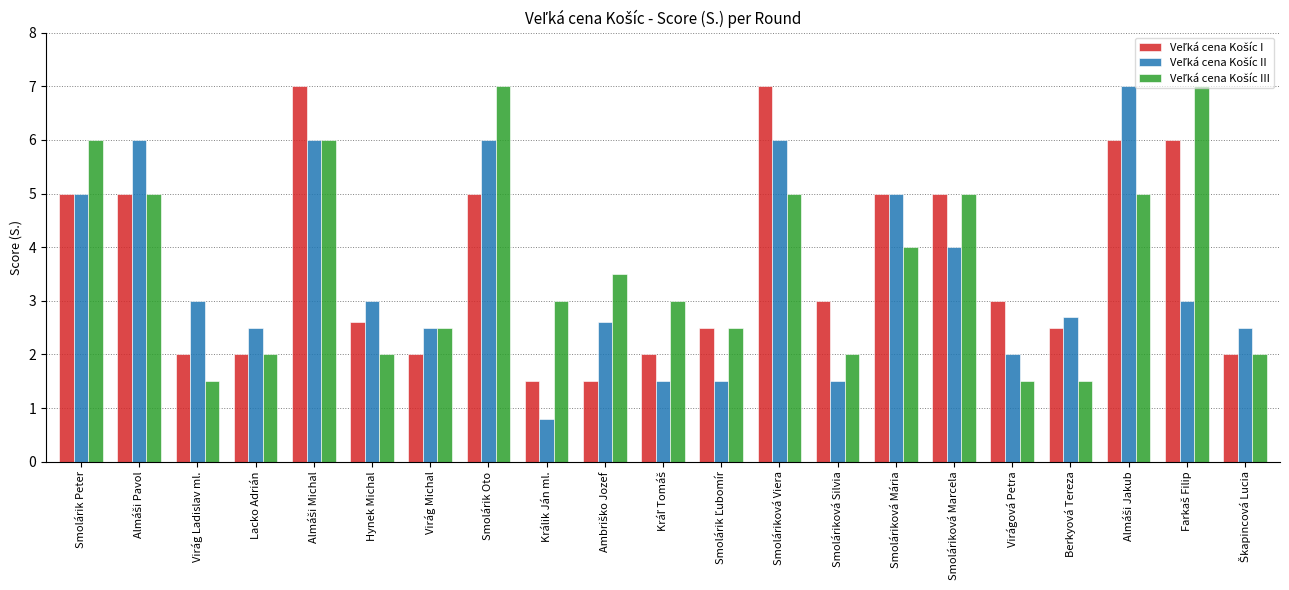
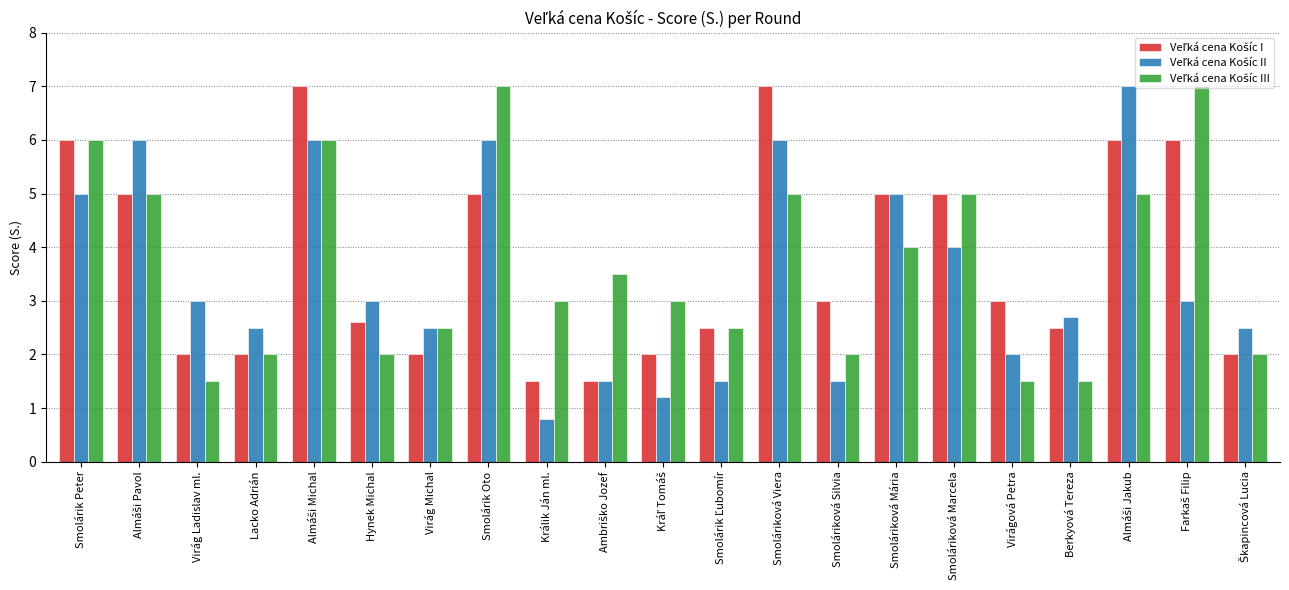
  {
    "Veľká cena Košíc I": {
-     "Smolárik Peter": 5,
+     "Smolárik Peter": 6,
      "Almáši Pavol": 5,
      "Virág Ladislav ml.": 2,
      "Lacko Adrián": 2,
      "Almáši Michal": 7,
      "Hynek Michal": 2.6,
      "Virág Michal": 2,
      "Smolárik Oto": 5,
      "Králik Ján ml.": 1.5,
      "Ambriško Jozef": 1.5,
      "Kráľ Tomáš": 2,
      "Smolárik Ľubomír": 2.5,
      "Smoláriková Viera": 7,
      "Smoláriková Silvia": 3,
      "Smoláriková Mária": 5,
      "Smoláriková Marcela": 5,
      "Virágová Petra": 3,
      "Berkyová Tereza": 2.5,
      "Almáši Jakub": 6,
      "Farkaš Filip": 6,
      "Škapincová Lucia": 2
    },
    "Veľká cena Košíc II": {
      "Smolárik Peter": 5.0,
      "Almáši Pavol": 6.0,
      "Virág Ladislav ml.": 3.0,
      "Lacko Adrián": 2.5,
      "Almáši Michal": 6.0,
      "Hynek Michal": 3.0,
      "Virág Michal": 2.5,
      "Smolárik Oto": 6.0,
      "Králik Ján ml.": 0.8,
-     "Ambriško Jozef": 2.6,
-     "Kráľ Tomáš": 1.5,
+     "Ambriško Jozef": 1.5,
+     "Kráľ Tomáš": 1.2,
      "Smolárik Ľubomír": 1.5,
      "Smoláriková Viera": 6.0,
      "Smoláriková Silvia": 1.5,
      "Smoláriková Mária": 5.0,
      "Smoláriková Marcela": 4.0,
      "Virágová Petra": 2.0,
      "Berkyová Tereza": 2.7,
      "Almáši Jakub": 7.0,
      "Farkaš Filip": 3.0,
      "Škapincová Lucia": 2.5
    },
    "Veľká cena Košíc III": {
      "Smolárik Peter": 6.0,
      "Almáši Pavol": 5.0,
      "Virág Ladislav ml.": 1.5,
      "Lacko Adrián": 2.0,
      "Almáši Michal": 6.0,
      "Hynek Michal": 2.0,
      "Virág Michal": 2.5,
      "Smolárik Oto": 7.0,
      "Králik Ján ml.": 3.0,
      "Ambriško Jozef": 3.5,
      "Kráľ Tomáš": 3.0,
      "Smolárik Ľubomír": 2.5,
      "Smoláriková Viera": 5.0,
      "Smoláriková Silvia": 2.0,
      "Smoláriková Mária": 4.0,
      "Smoláriková Marcela": 5.0,
      "Virágová Petra": 1.5,
      "Berkyová Tereza": 1.5,
      "Almáši Jakub": 5.0,
      "Škapincová Lucia": 2.0
    }
  }
